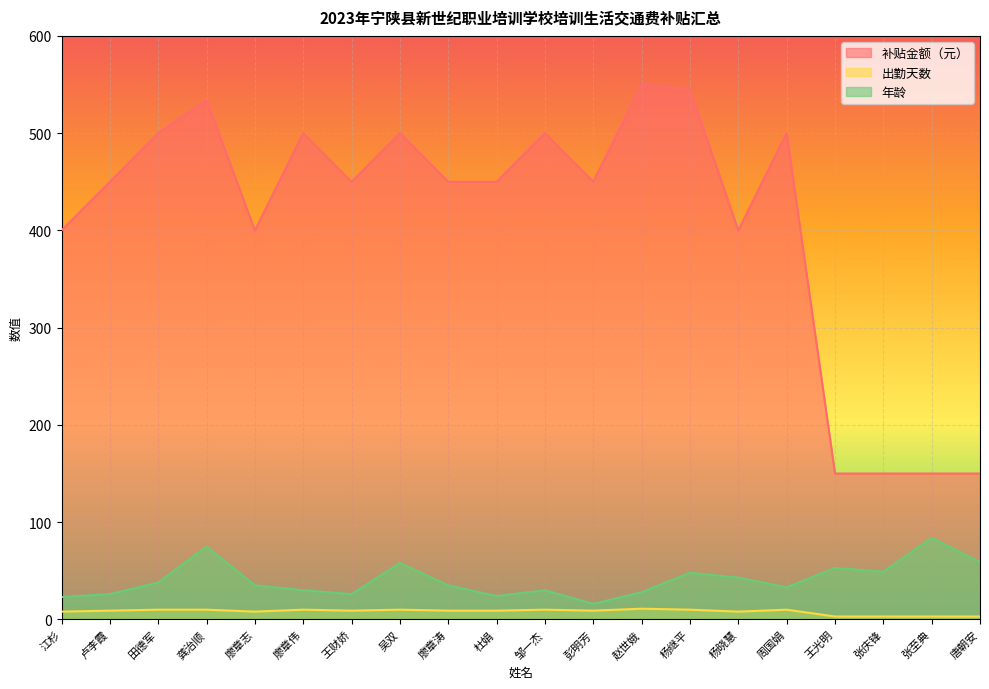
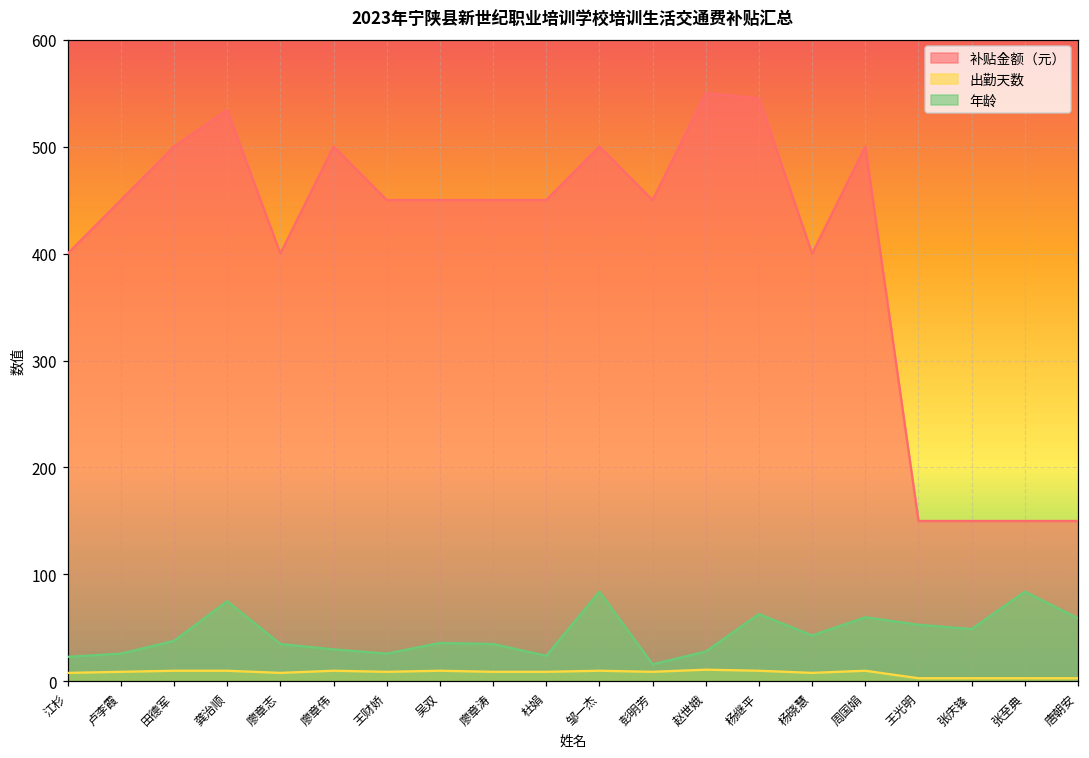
  {
    "补贴金额（元）": {
      "江杉": 400,
      "卢李霞": 450,
      "田德军": 500,
      "龚治顺": 530,
      "廖章志": 400,
      "廖章伟": 500,
      "王财娇": 450,
-     "吴双": 500,
+     "吴双": 450,
      "廖章涛": 450,
      "杜娟": 450,
      "邹一杰": 500,
      "彭明芳": 450,
      "赵世娥": 550,
      "杨继平": 550,
      "杨晓慧": 400,
      "周国娟": 500,
      "王光明": 150,
      "张庆锋": 150,
      "张至典": 150,
      "唐朝安": 150
    },
    "出勤天数": {
      "江杉": 10,
      "卢李霞": 10,
      "田德军": 10,
      "龚治顺": 10,
      "廖章志": 10,
      "廖章伟": 10,
      "王财娇": 10,
      "吴双": 10,
      "廖章涛": 10,
      "杜娟": 10,
      "邹一杰": 10,
      "彭明芳": 10,
      "赵世娥": 10,
      "杨继平": 10,
      "杨晓慧": 10,
      "周国娟": 10,
      "王光明": 0,
      "张庆锋": 0,
      "张至典": 0,
      "唐朝安": 0
    },
    "年龄": {
      "江杉": 20,
      "卢李霞": 30,
      "田德军": 40,
      "龚治顺": 80,
      "廖章志": 40,
      "廖章伟": 30,
      "王财娇": 30,
-     "吴双": 60,
+     "吴双": 40,
      "廖章涛": 40,
      "杜娟": 20,
-     "邹一杰": 30,
+     "邹一杰": 80,
      "彭明芳": 20,
      "赵世娥": 30,
-     "杨继平": 50,
+     "杨继平": 60,
      "杨晓慧": 40,
-     "周国娟": 30,
+     "周国娟": 60,
      "王光明": 50,
      "张庆锋": 50,
      "张至典": 80,
      "唐朝安": 60
    }
  }
